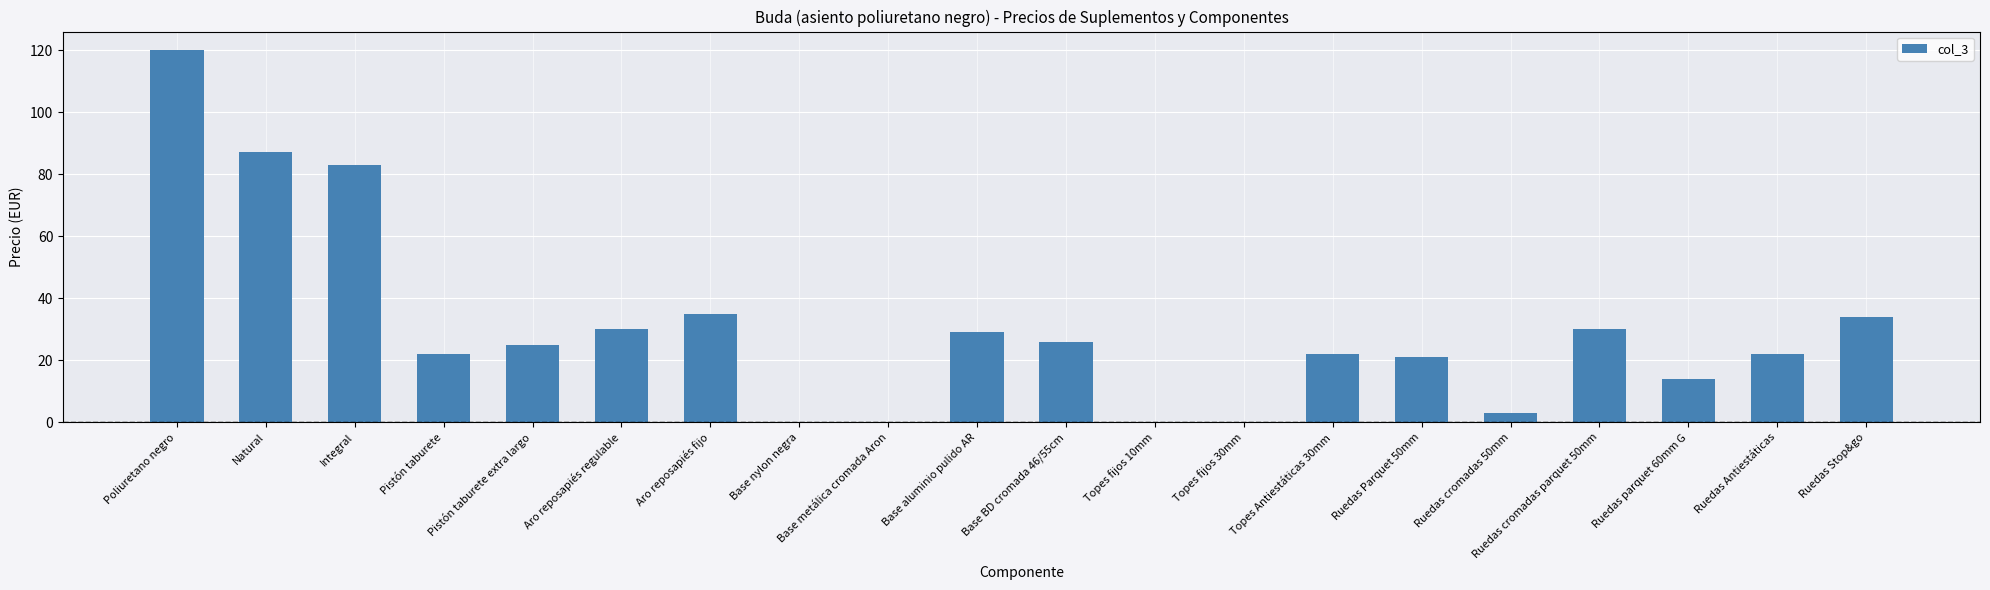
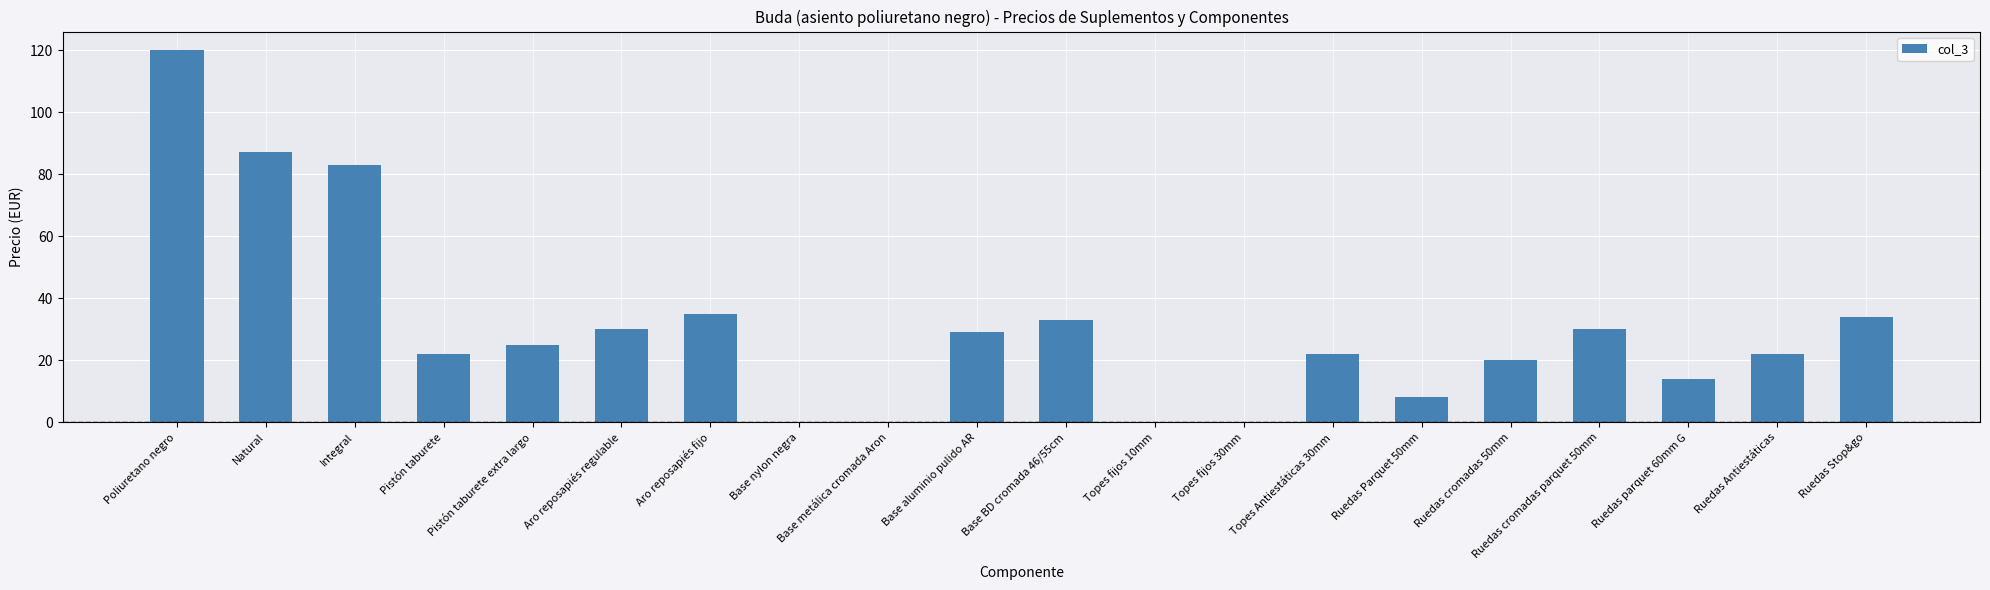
  {
    "Poliuretano negro": 120,
    "Natural": 87,
    "Integral": 83,
    "Pistón taburete": 22,
    "Pistón taburete extra largo": 25,
    "Aro reposapiés regulable": 30,
    "Aro reposapiés fijo": 35,
    "Base nylon negra": 0,
    "Base metálica cromada Aron": 0,
    "Base aluminio pulido AR": 29,
-   "Base BD cromada 46/55cm": 26,
+   "Base BD cromada 46/55cm": 33,
    "Topes fijos 10mm": 0,
    "Topes fijos 30mm": 0,
    "Topes Antiestáticas 30mm": 22,
-   "Ruedas Parquet 50mm": 21,
-   "Ruedas cromadas 50mm": 3,
+   "Ruedas Parquet 50mm": 8,
+   "Ruedas cromadas 50mm": 20,
    "Ruedas cromadas parquet 50mm": 30,
    "Ruedas parquet 60mm G": 14,
    "Ruedas Antiestáticas": 22,
    "Ruedas Stop&go": 34
  }
